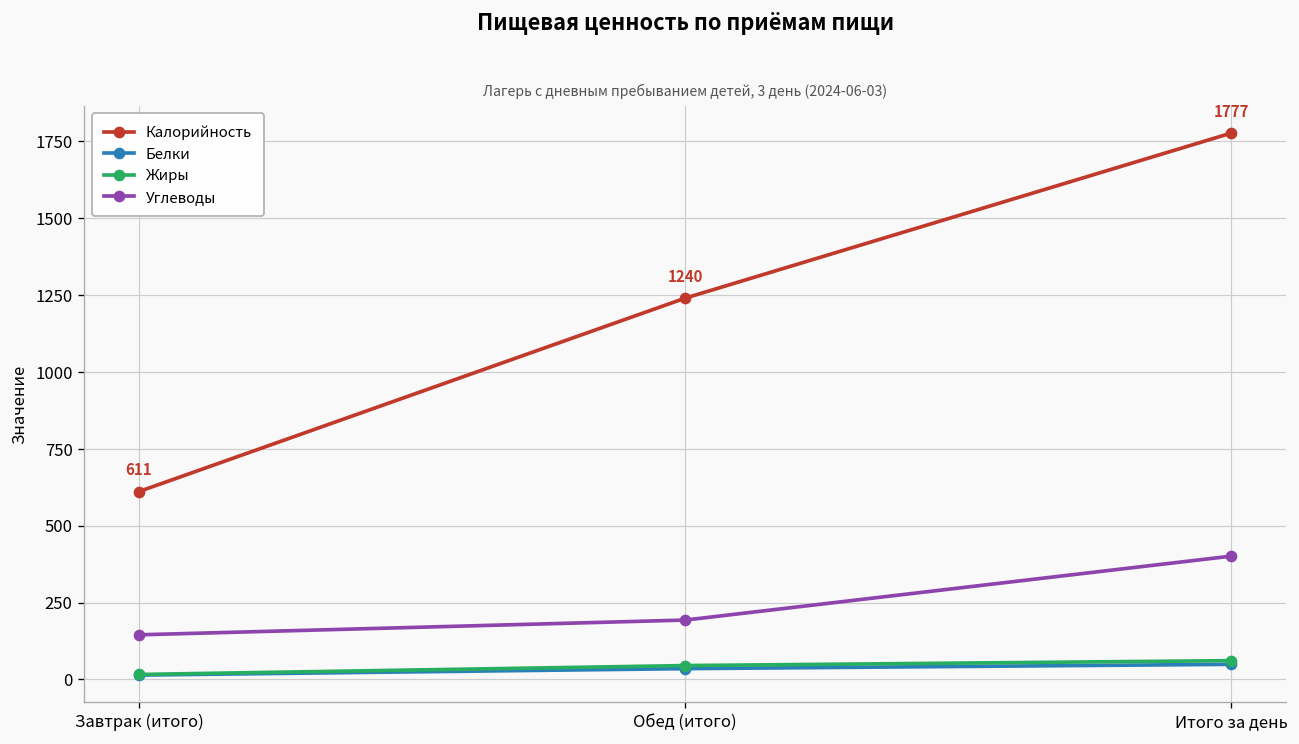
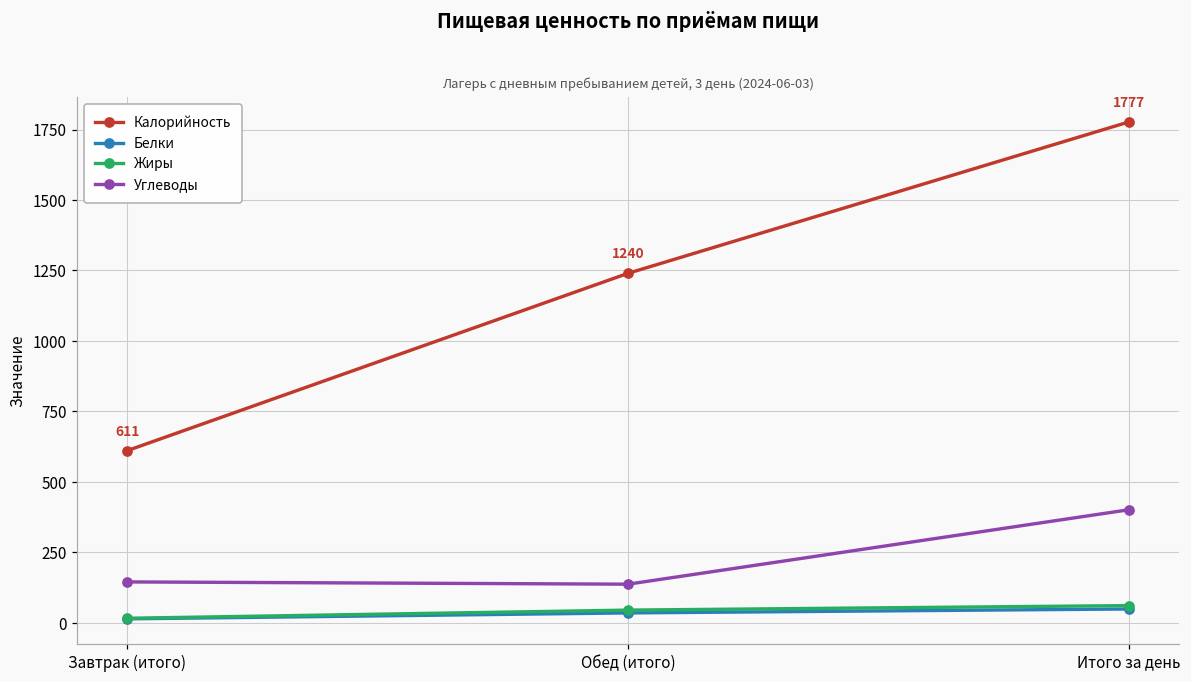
  {
    "Калорийность": {
      "Завтрак (итого)": 611,
      "Обед (итого)": 1240,
      "Итого за день": 1777
    },
    "Белки": {
      "Итого за день": 50
    },
    "Жиры": {
      "Итого за день": 60
    },
    "Углеводы": {
      "Завтрак (итого)": 150,
-     "Обед (итого)": 190,
+     "Обед (итого)": 140,
      "Итого за день": 400
    }
  }
